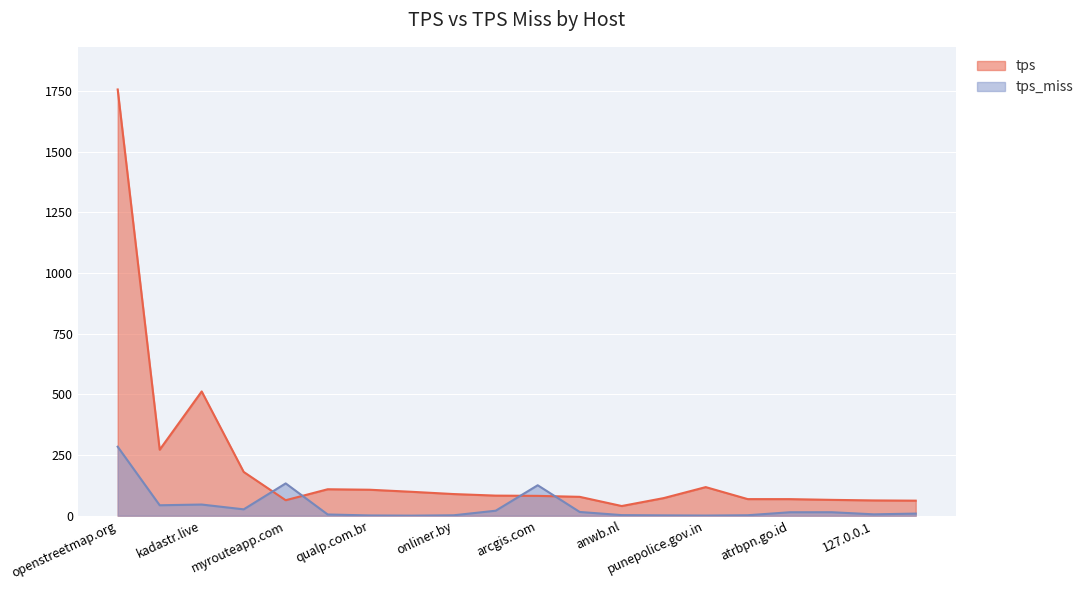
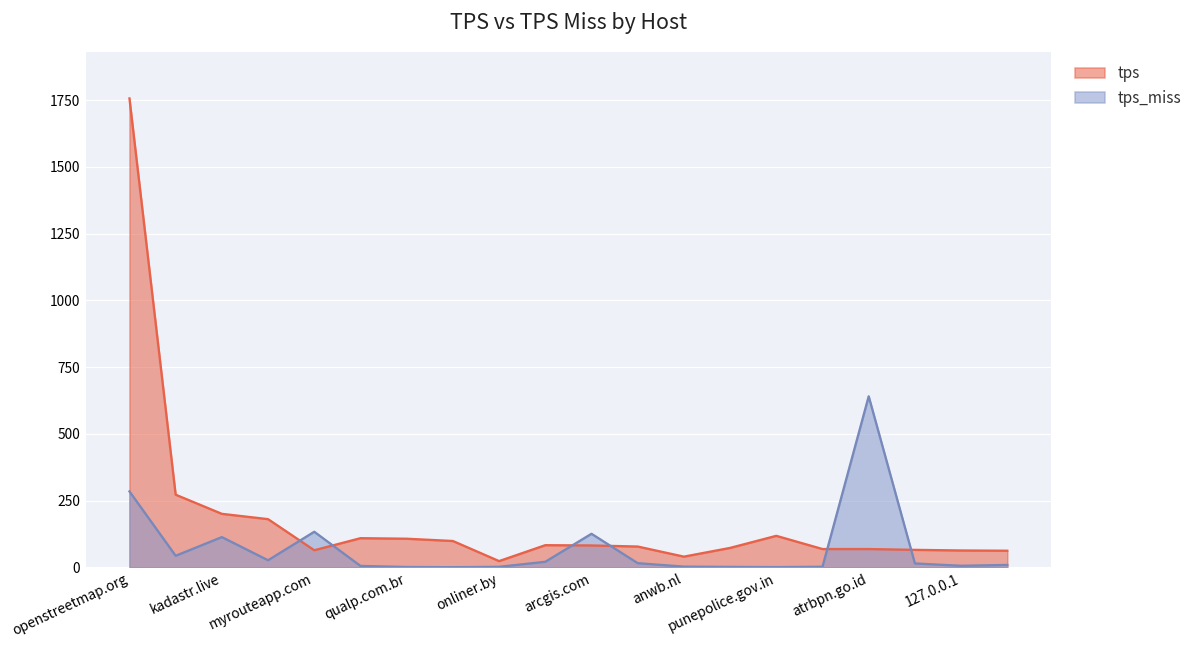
  {
    "tps": {
      "openstreetmap.org": 1760,
-     "kadastr.live": 510,
+     "kadastr.live": 200,
      "myrouteapp.com": 60,
      "qualp.com.br": 110,
-     "onliner.by": 90,
+     "onliner.by": 20,
      "arcgis.com": 80,
      "anwb.nl": 40,
      "punepolice.gov.in": 120,
      "atrbpn.go.id": 70,
      "127.0.0.1": 60
    },
    "tps_miss": {
      "openstreetmap.org": 280,
-     "kadastr.live": 50,
+     "kadastr.live": 110,
      "myrouteapp.com": 130,
      "qualp.com.br": 0,
      "onliner.by": 0,
      "arcgis.com": 130,
      "anwb.nl": 0,
      "punepolice.gov.in": 0,
-     "atrbpn.go.id": 10,
+     "atrbpn.go.id": 640,
      "127.0.0.1": 10
    }
  }
